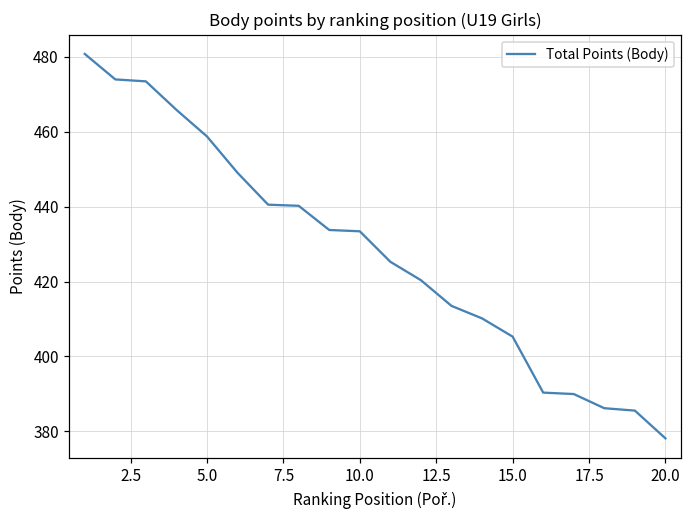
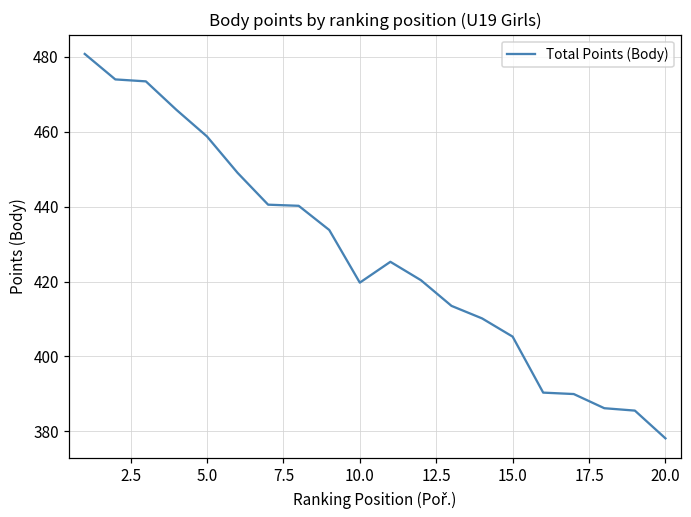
  {
    "5.0": 459,
-   "10.0": 433,
+   "10.0": 420,
    "15.0": 405,
    "20.0": 378
  }
